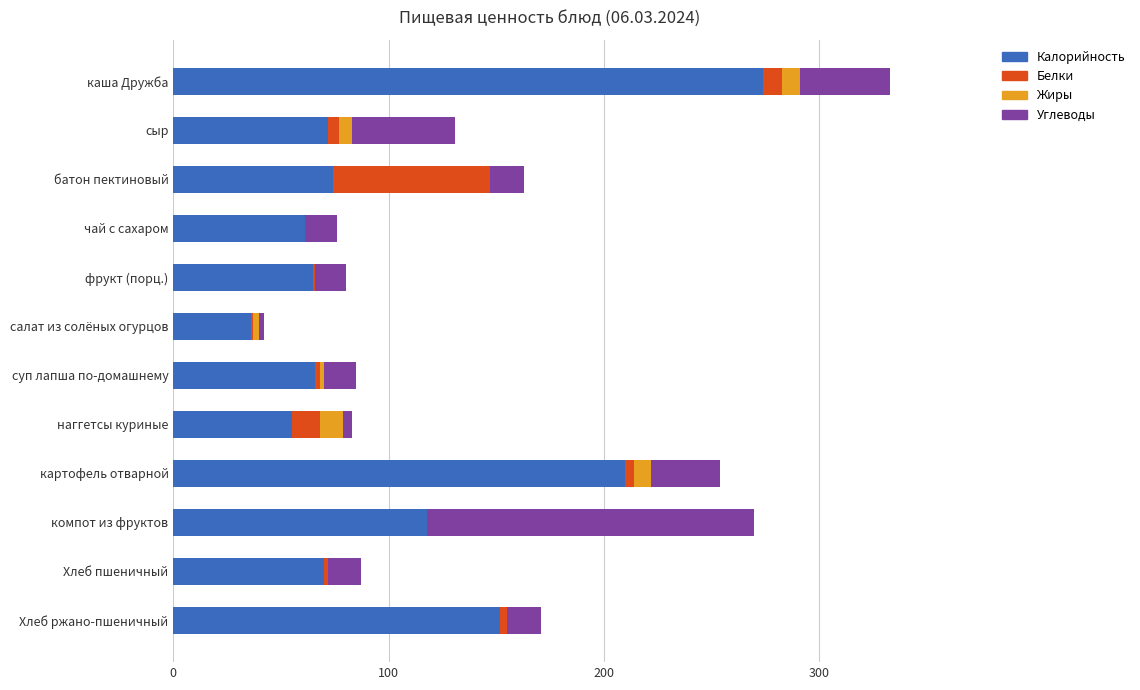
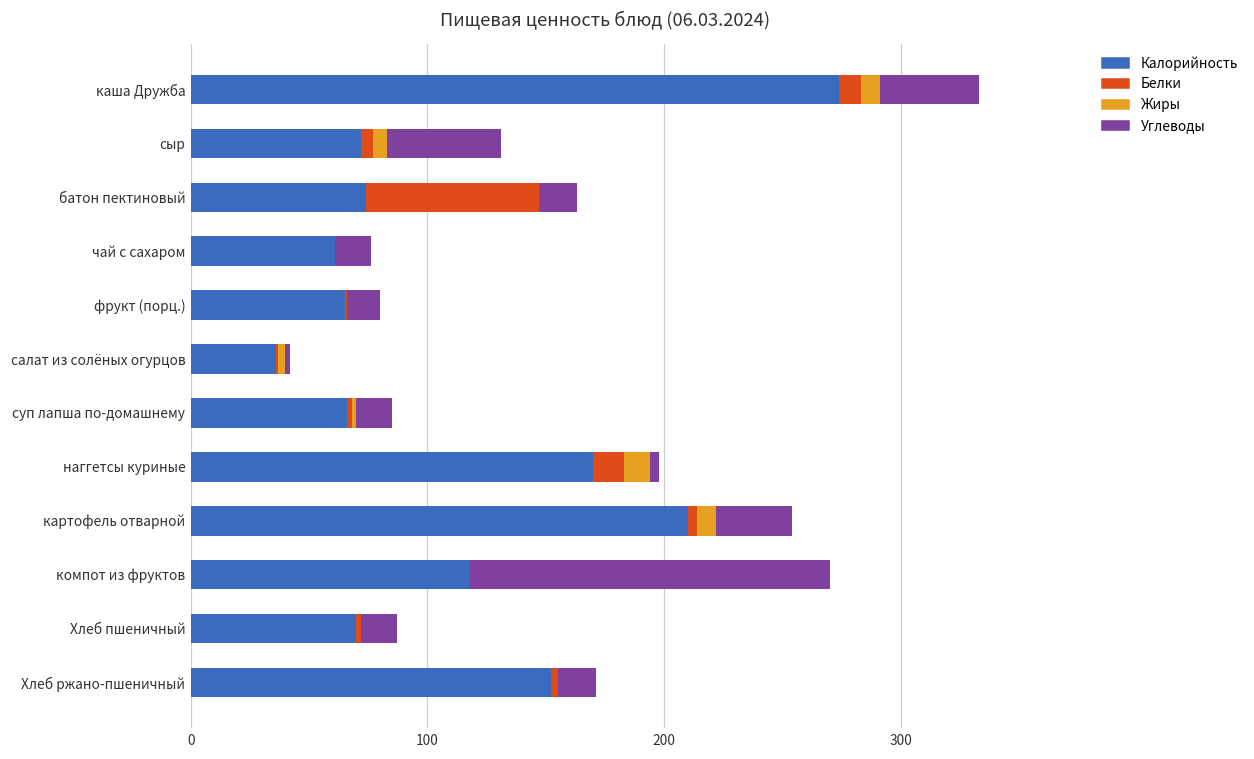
  {
    "Калорийность": {
      "каша Дружба": 274,
      "сыр": 72,
      "батон пектиновый": 74,
      "чай с сахаром": 61,
      "фрукт (порц.)": 65,
      "салат из солёных огурцов": 36,
      "суп лапша по-домашнему": 66,
-     "наггетсы куриные": 55,
+     "наггетсы куриные": 170,
      "картофель отварной": 210,
      "компот из фруктов": 118,
      "Хлеб пшеничный": 70,
      "Хлеб ржано-пшеничный": 152
    },
    "Белки": {
      "каша Дружба": 9,
      "сыр": 5,
      "батон пектиновый": 73,
      "чай с сахаром": 0,
      "суп лапша по-домашнему": 2,
      "наггетсы куриные": 13,
      "картофель отварной": 4,
      "компот из фруктов": 0,
      "Хлеб пшеничный": 2,
      "Хлеб ржано-пшеничный": 3
    },
    "Жиры": {
      "каша Дружба": 8,
      "сыр": 6,
      "батон пектиновый": 0,
      "чай с сахаром": 0,
      "фрукт (порц.)": 0,
      "салат из солёных огурцов": 3,
      "суп лапша по-домашнему": 2,
      "наггетсы куриные": 11,
      "картофель отварной": 8,
      "компот из фруктов": 0,
      "Хлеб пшеничный": 0,
      "Хлеб ржано-пшеничный": 0
    },
    "Углеводы": {
      "каша Дружба": 42,
      "сыр": 48,
      "батон пектиновый": 16,
      "чай с сахаром": 15,
      "фрукт (порц.)": 14,
      "салат из солёных огурцов": 2,
      "суп лапша по-домашнему": 15,
      "наггетсы куриные": 4,
      "картофель отварной": 32,
      "компот из фруктов": 152,
      "Хлеб пшеничный": 15,
      "Хлеб ржано-пшеничный": 16
    }
  }
